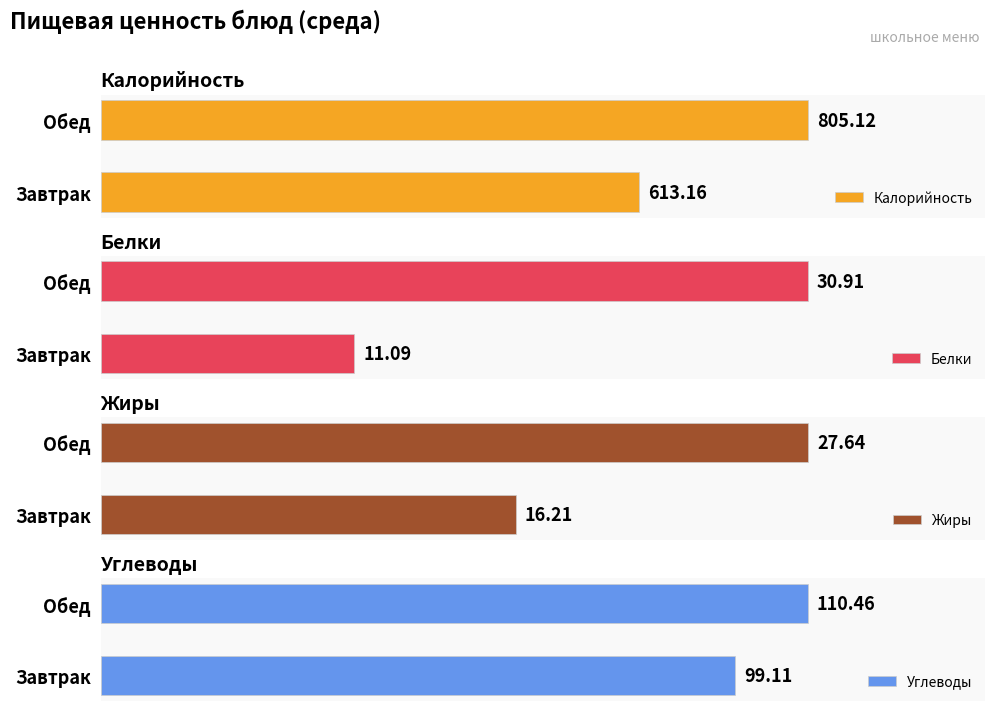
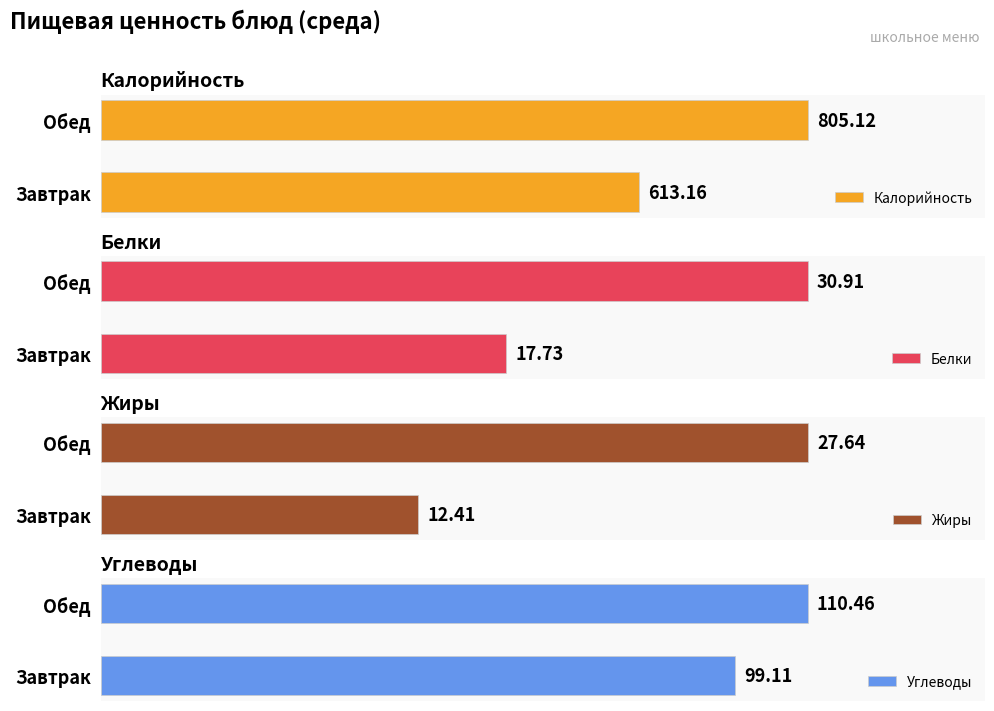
  {
    "Калорийность": {
      "Обед": 805.12,
      "Завтрак": 613.16
    },
    "Белки": {
      "Обед": 30.91,
-     "Завтрак": 11.09
+     "Завтрак": 17.73
    },
    "Жиры": {
      "Обед": 27.64,
-     "Завтрак": 16.21
+     "Завтрак": 12.41
    },
    "Углеводы": {
      "Обед": 110.46,
      "Завтрак": 99.11
    }
  }
